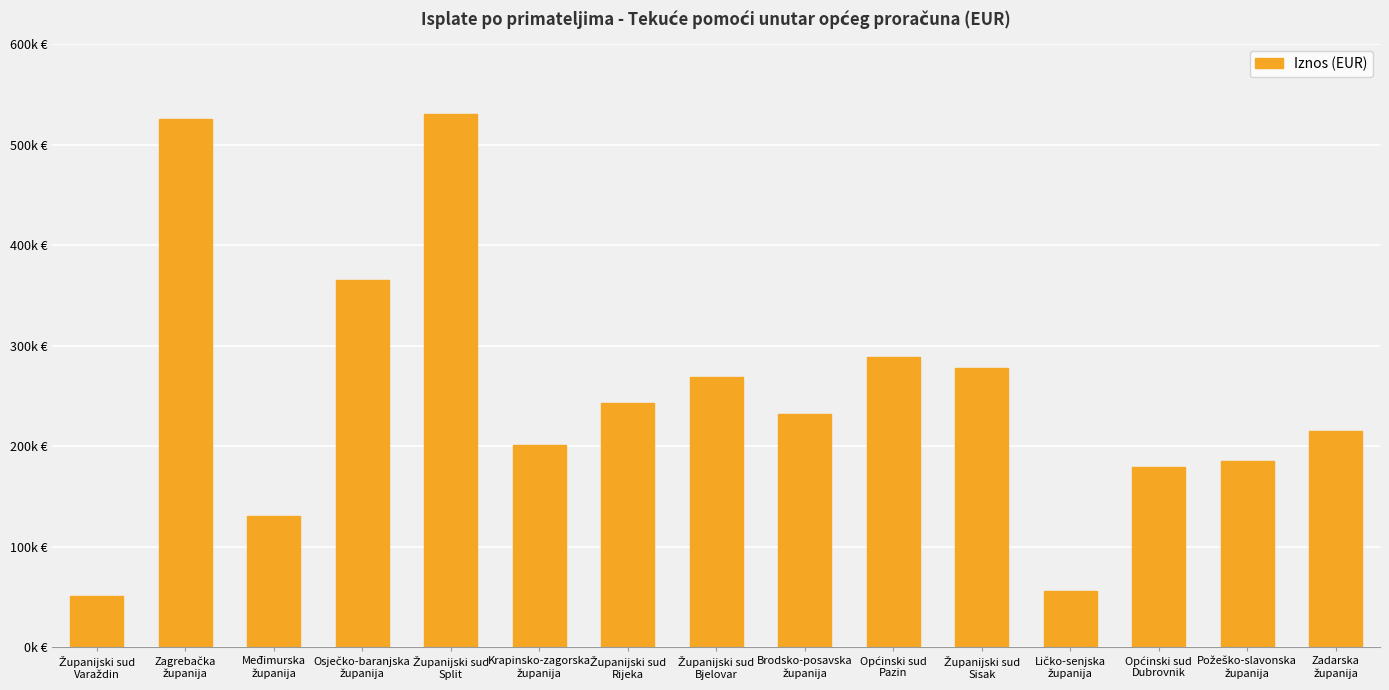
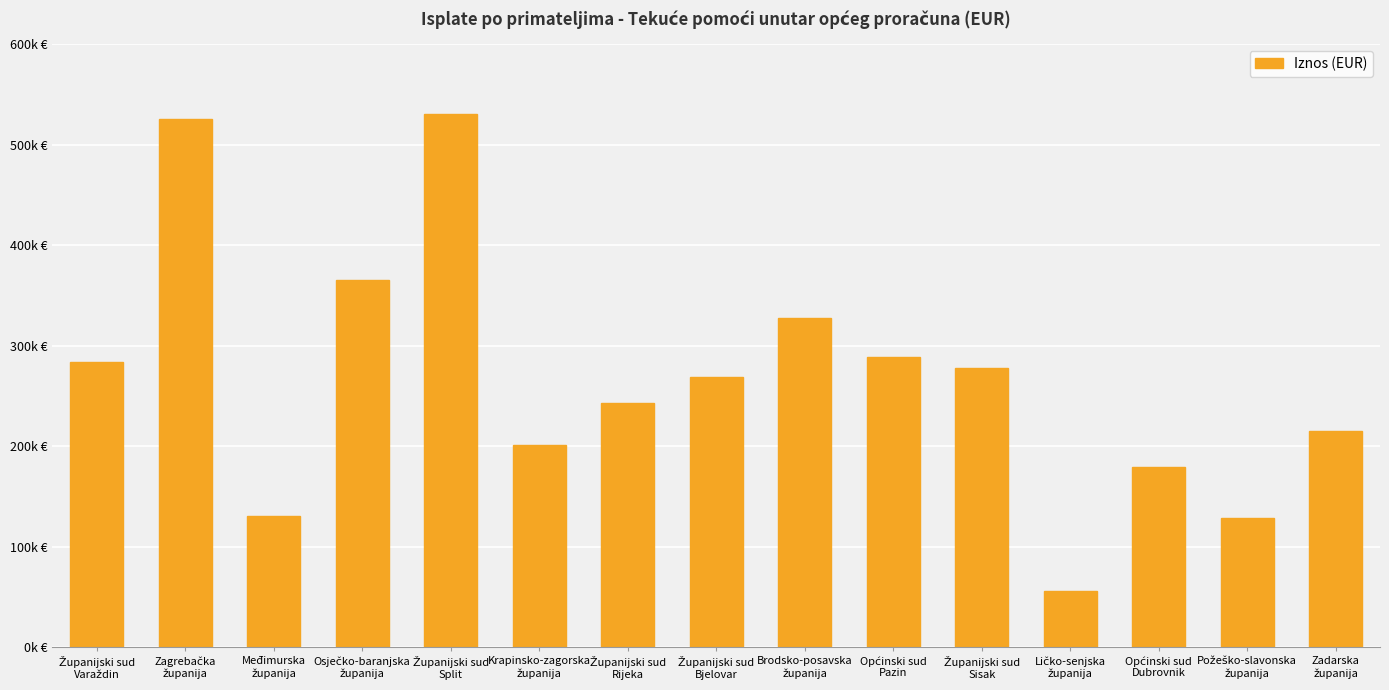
  {
-   "Županijski sud Varaždin": "51k €",
+   "Županijski sud Varaždin": "283k €",
    "Zagrebačka županija": "526k €",
    "Međimurska županija": "131k €",
    "Osječko-baranjska županija": "365k €",
    "Županijski sud Split": "531k €",
    "Krapinsko-zagorska županija": "201k €",
    "Županijski sud Rijeka": "243k €",
    "Županijski sud Bjelovar": "269k €",
-   "Brodsko-posavska županija": "232k €",
+   "Brodsko-posavska županija": "328k €",
    "Općinski sud Pazin": "288k €",
    "Županijski sud Sisak": "278k €",
    "Ličko-senjska županija": "56k €",
    "Općinski sud Dubrovnik": "179k €",
-   "Požeško-slavonska županija": "185k €",
+   "Požeško-slavonska županija": "129k €",
    "Zadarska županija": "215k €"
  }
